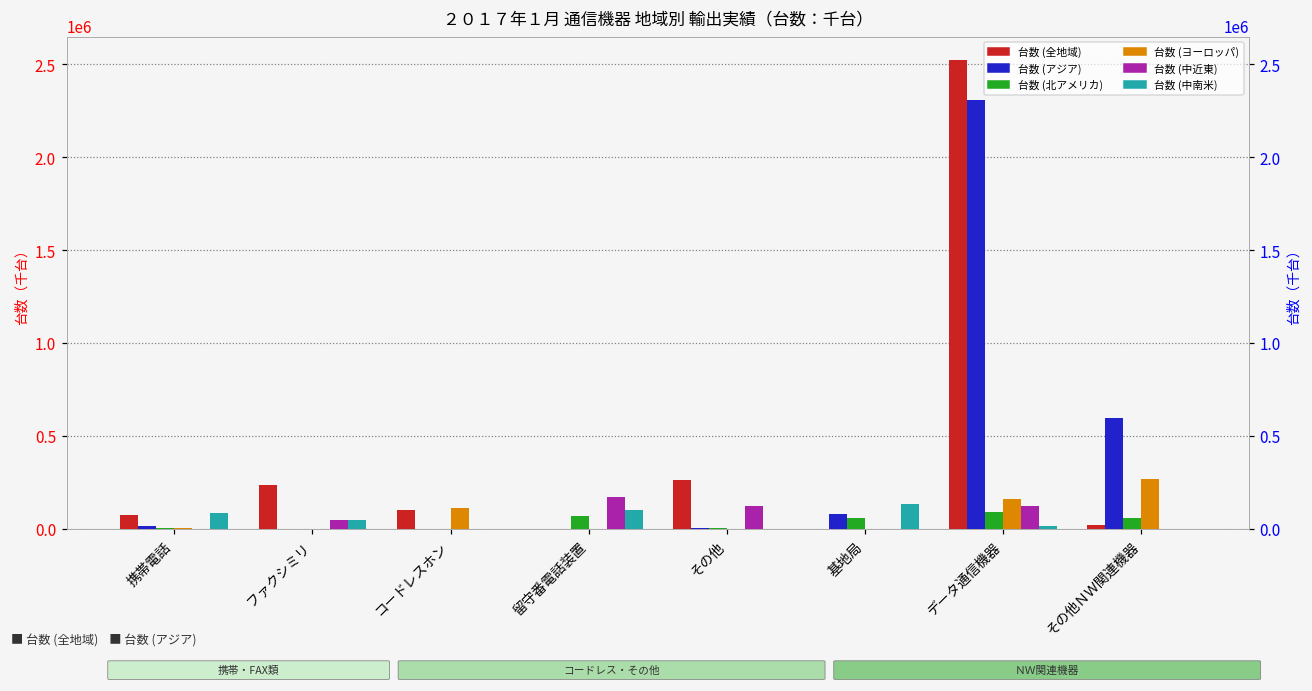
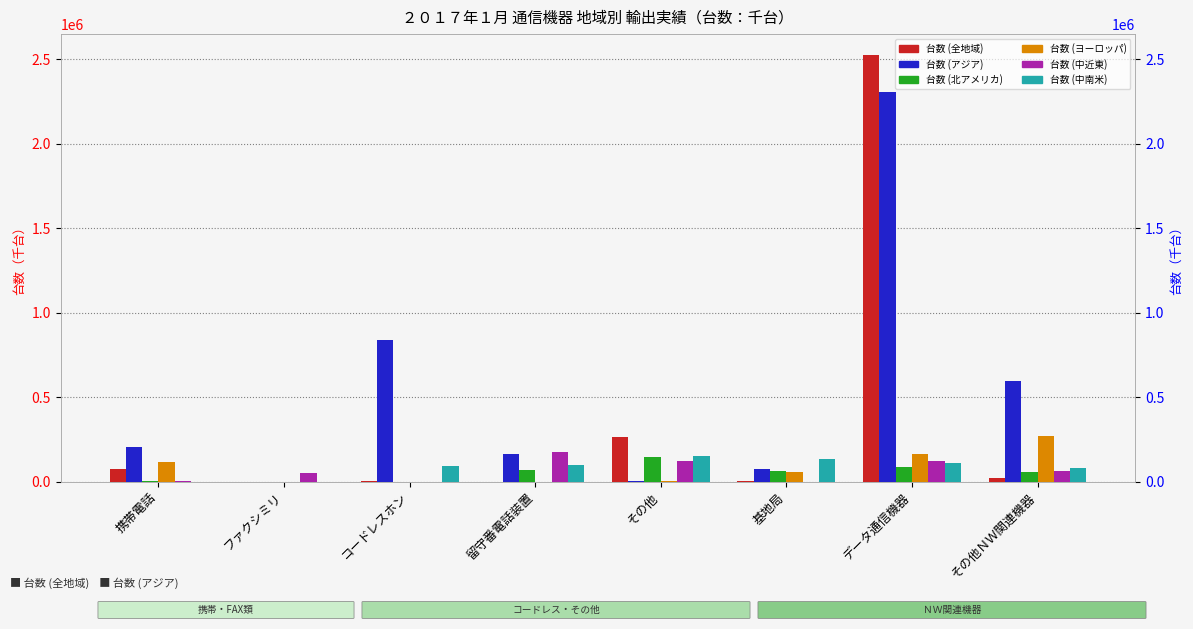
  {
    "台数 (全地域)": {
      "携帯電話": 80000,
-     "ファクシミリ": 240000,
-     "コードレスホン": 100000,
+     "ファクシミリ": 0,
+     "コードレスホン": 0,
      "留守番電話装置": 0,
      "その他": 260000,
      "データ通信機器": 2520000,
      "その他ＮＷ関連機器": 20000
    },
    "台数 (アジア)": {
-     "携帯電話": 20000,
-     "コードレスホン": 0,
-     "留守番電話装置": 0,
+     "携帯電話": 200000,
+     "コードレスホン": 840000,
+     "留守番電話装置": 160000,
      "基地局": 80000,
      "データ通信機器": 2310000,
      "その他ＮＷ関連機器": 600000
    },
    "台数 (北アメリカ)": {
      "コードレスホン": 0,
      "留守番電話装置": 70000,
-     "その他": 0,
+     "その他": 150000,
      "基地局": 60000,
      "データ通信機器": 90000,
      "その他ＮＷ関連機器": 60000
    },
    "台数 (ヨーロッパ)": {
-     "携帯電話": 0,
+     "携帯電話": 120000,
      "ファクシミリ": 0,
-     "コードレスホン": 110000,
+     "コードレスホン": 0,
      "留守番電話装置": 0,
-     "基地局": 0,
+     "基地局": 60000,
      "データ通信機器": 160000,
      "その他ＮＷ関連機器": 270000
    },
    "台数 (中近東)": {
      "ファクシミリ": 50000,
      "コードレスホン": 0,
      "留守番電話装置": 170000,
      "その他": 120000,
      "基地局": 0,
      "データ通信機器": 120000,
-     "その他ＮＷ関連機器": 0
+     "その他ＮＷ関連機器": 60000
    },
    "台数 (中南米)": {
-     "携帯電話": 80000,
-     "ファクシミリ": 50000,
-     "コードレスホン": 0,
+     "携帯電話": 0,
+     "ファクシミリ": 0,
+     "コードレスホン": 90000,
      "留守番電話装置": 100000,
-     "その他": 0,
+     "その他": 150000,
      "基地局": 130000,
-     "データ通信機器": 20000,
-     "その他ＮＷ関連機器": 0
+     "データ通信機器": 110000,
+     "その他ＮＷ関連機器": 80000
    }
  }
